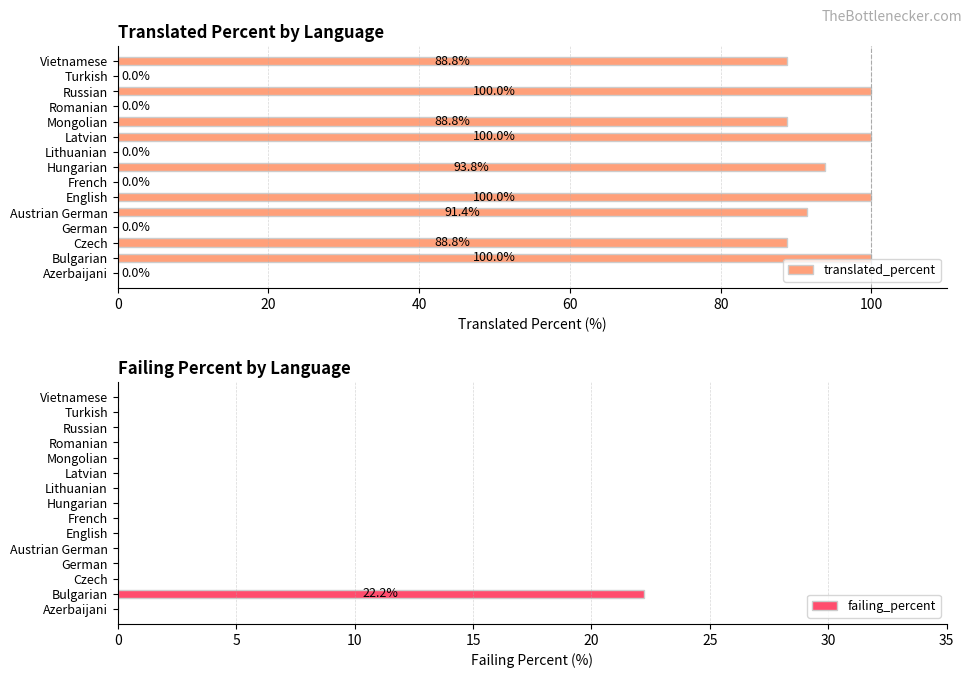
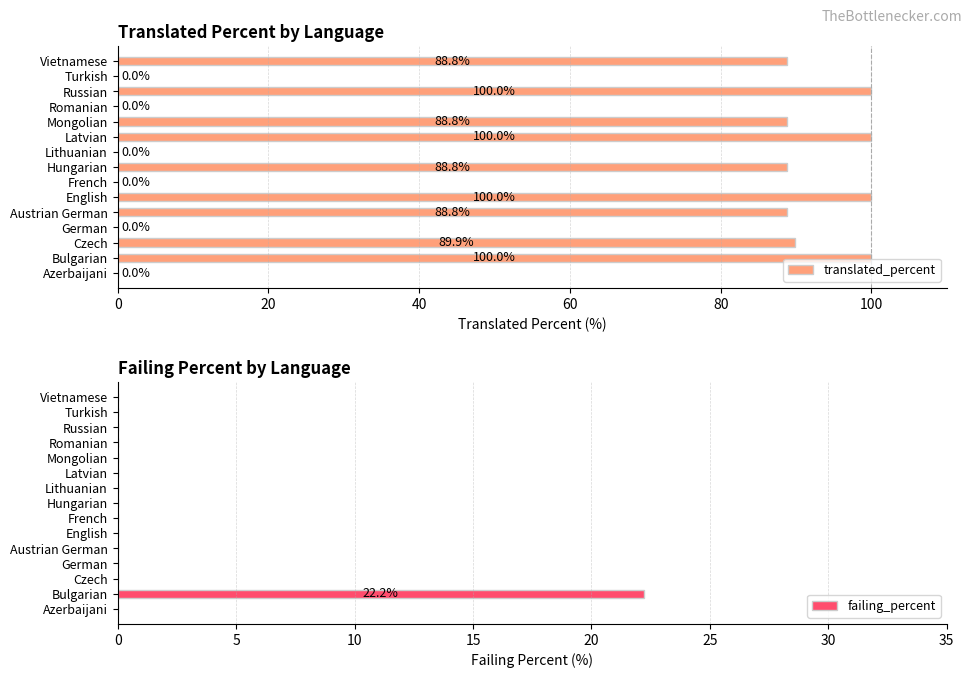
  {
    "Translated Percent by Language": {
      "Vietnamese": "88.8%",
      "Turkish": "0.0%",
      "Russian": "100.0%",
      "Romanian": "0.0%",
      "Mongolian": "88.8%",
      "Latvian": "100.0%",
      "Lithuanian": "0.0%",
-     "Hungarian": "93.8%",
+     "Hungarian": "88.8%",
      "French": "0.0%",
      "English": "100.0%",
-     "Austrian German": "91.4%",
+     "Austrian German": "88.8%",
      "German": "0.0%",
-     "Czech": "88.8%",
+     "Czech": "89.9%",
      "Bulgarian": "100.0%",
      "Azerbaijani": "0.0%"
    },
    "Failing Percent by Language": {
      "Bulgarian": "22.2%"
    }
  }
